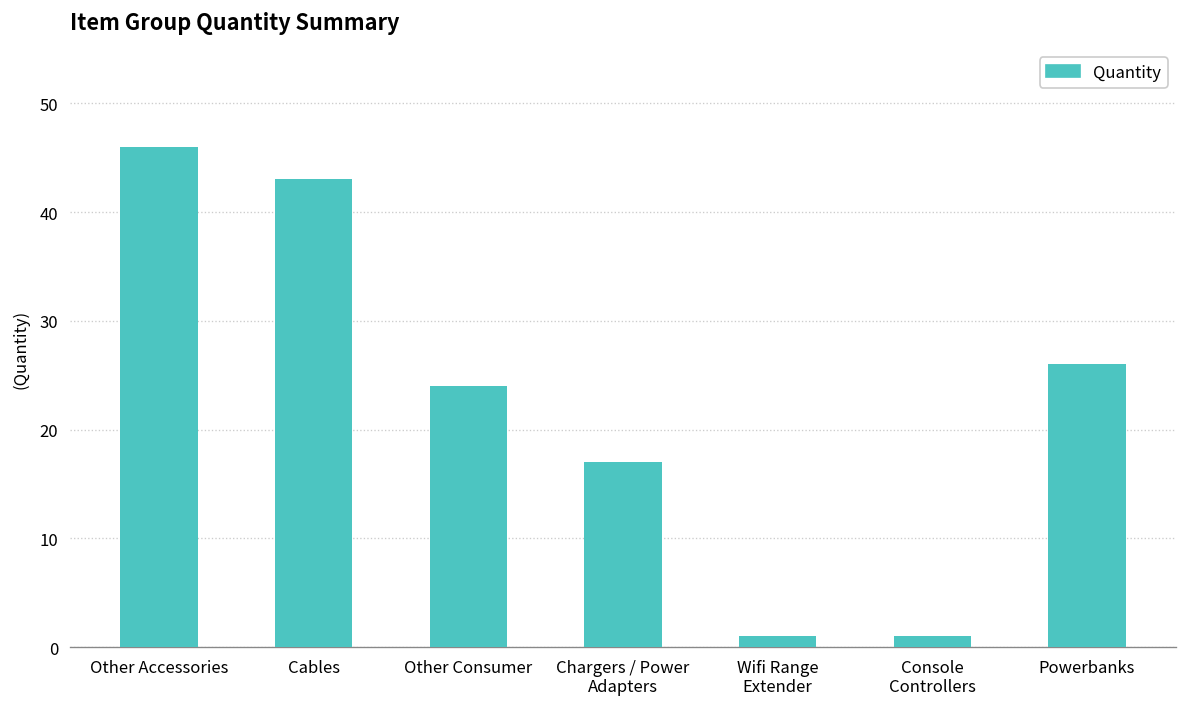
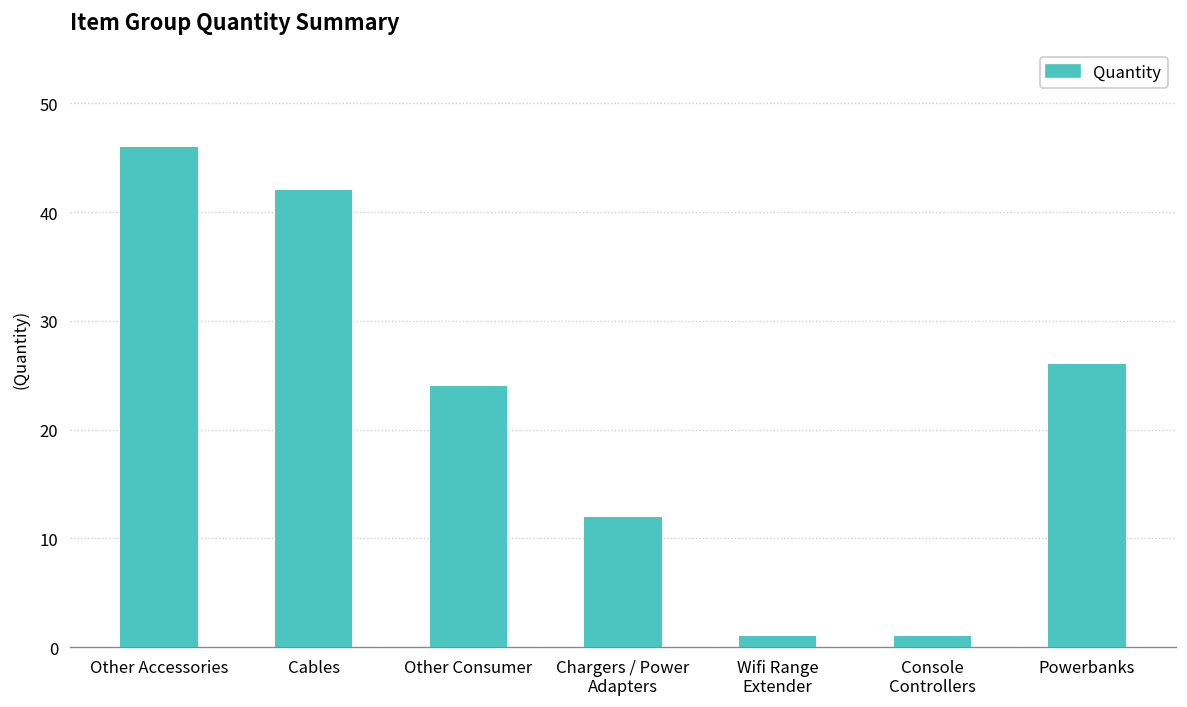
  {
    "Other Accessories": 46,
-   "Cables": 43,
+   "Cables": 42,
    "Other Consumer": 24,
-   "Chargers / Power Adapters": 17,
+   "Chargers / Power Adapters": 12,
    "Wifi Range Extender": 1,
    "Console Controllers": 1,
    "Powerbanks": 26
  }
